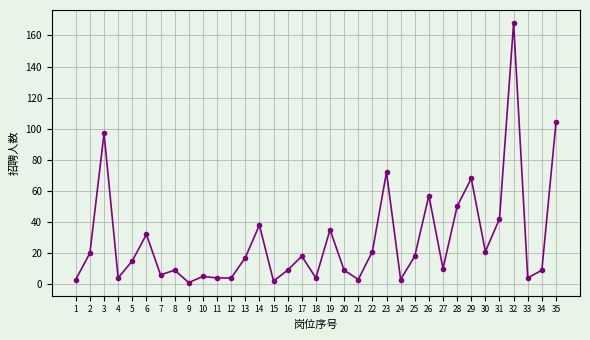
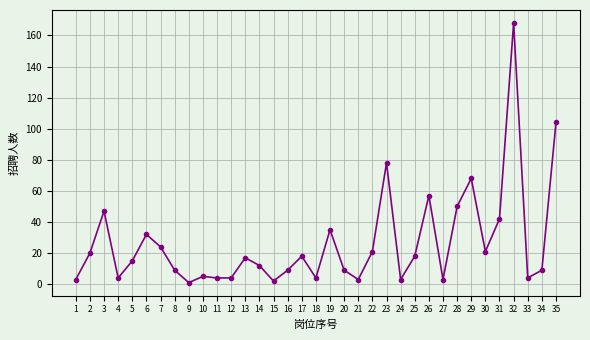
  {
    "1": 3,
    "2": 20,
-   "3": 97,
+   "3": 47,
    "4": 4,
    "5": 15,
    "6": 32,
-   "7": 6,
+   "7": 24,
    "8": 9,
    "9": 1,
    "10": 5,
    "11": 4,
    "12": 4,
    "13": 17,
-   "14": 38,
+   "14": 12,
    "15": 2,
    "16": 9,
    "17": 18,
    "18": 4,
    "19": 35,
    "20": 9,
    "21": 3,
    "22": 21,
-   "23": 72,
+   "23": 78,
    "24": 3,
    "25": 18,
    "26": 57,
-   "27": 10,
+   "27": 3,
    "28": 50,
    "29": 68,
    "30": 21,
    "31": 42,
    "32": 168,
    "33": 4,
    "34": 9,
    "35": 104
  }
